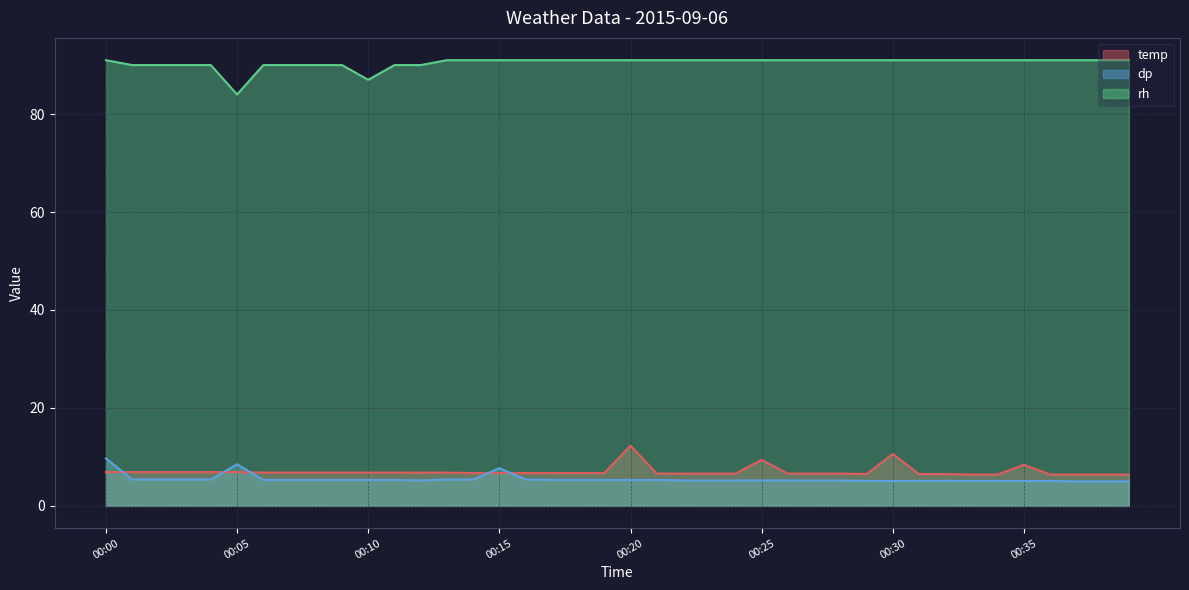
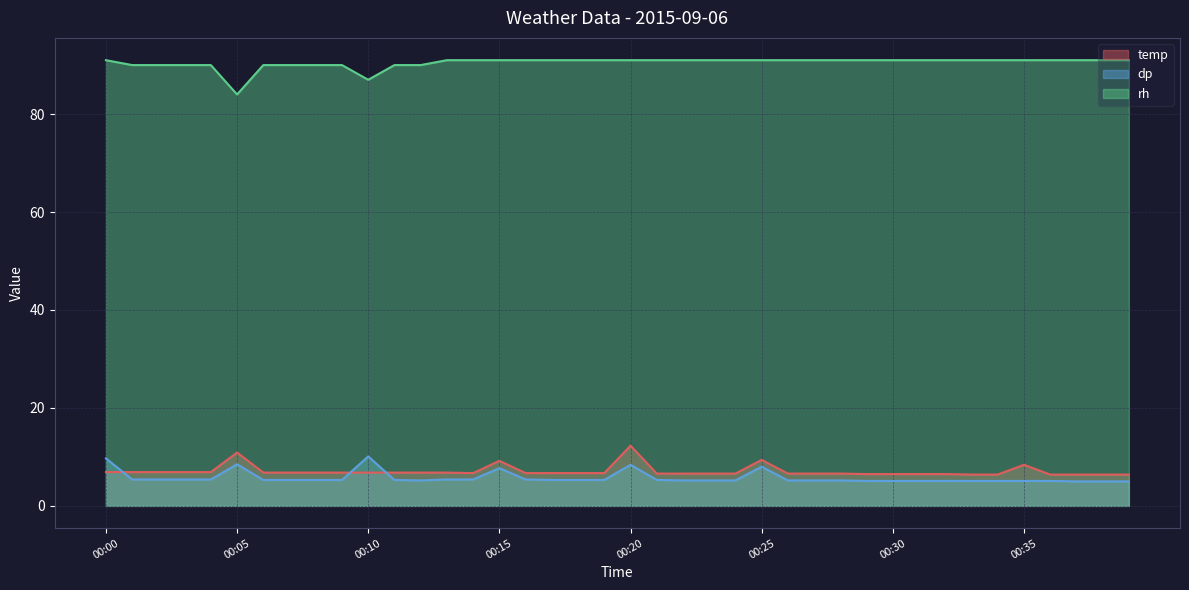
  {
    "temp": {
      "00:00": 7,
-     "00:05": 7,
+     "00:05": 11,
      "00:10": 7,
-     "00:15": 7,
+     "00:15": 9,
      "00:20": 12,
      "00:25": 9,
-     "00:30": 11,
+     "00:30": 7,
      "00:35": 8
    },
    "dp": {
      "00:00": 10,
      "00:05": 9,
-     "00:10": 5,
+     "00:10": 10,
      "00:15": 8,
-     "00:20": 5,
-     "00:25": 5,
+     "00:20": 8,
+     "00:25": 8,
      "00:30": 5,
      "00:35": 5
    },
    "rh": {
      "00:00": 91,
      "00:05": 84,
      "00:10": 87,
      "00:15": 91,
      "00:20": 91,
      "00:25": 91,
      "00:30": 91,
      "00:35": 91
    }
  }
